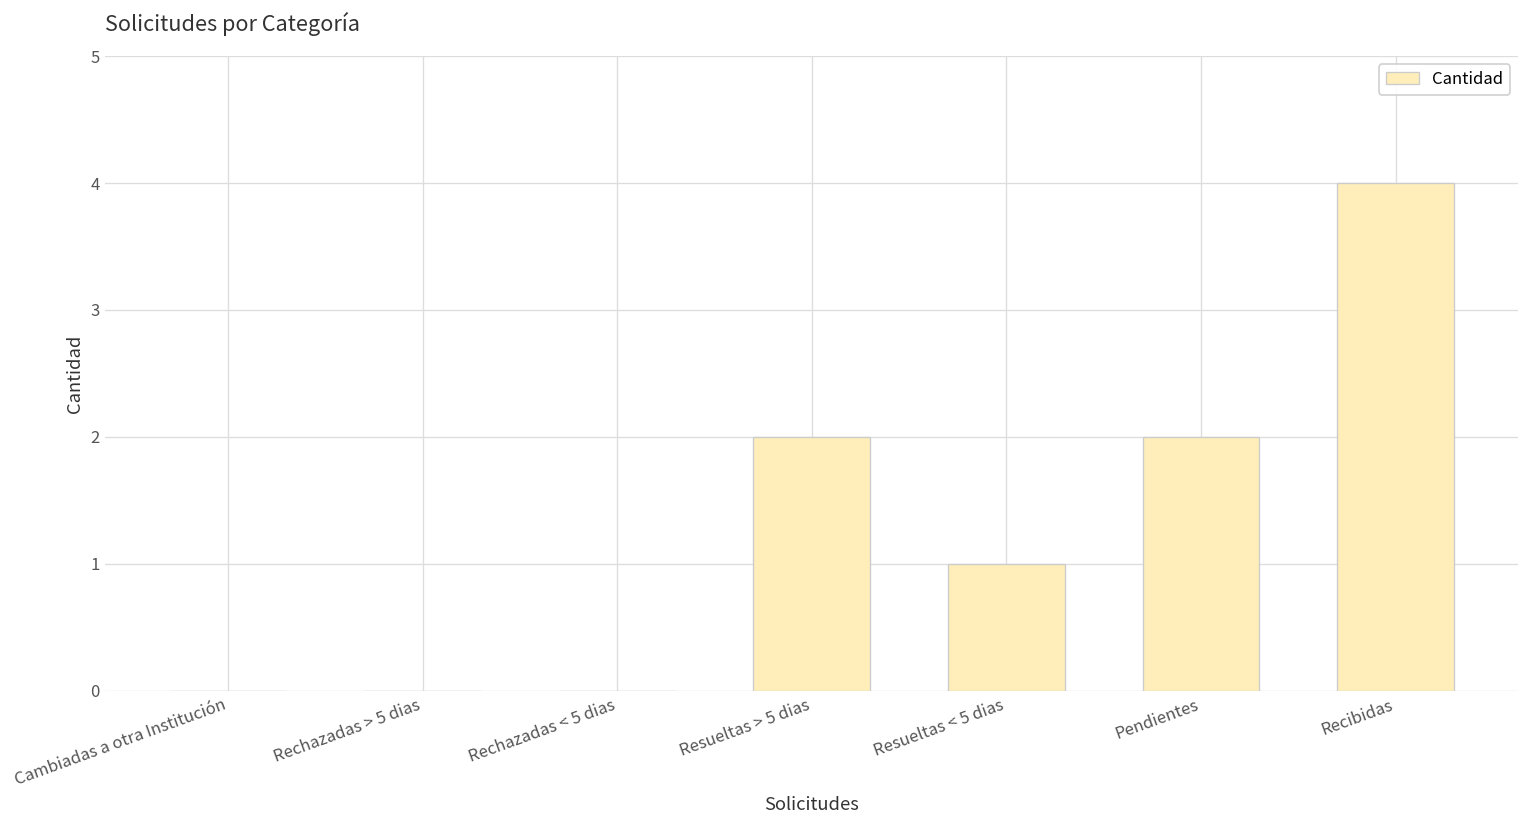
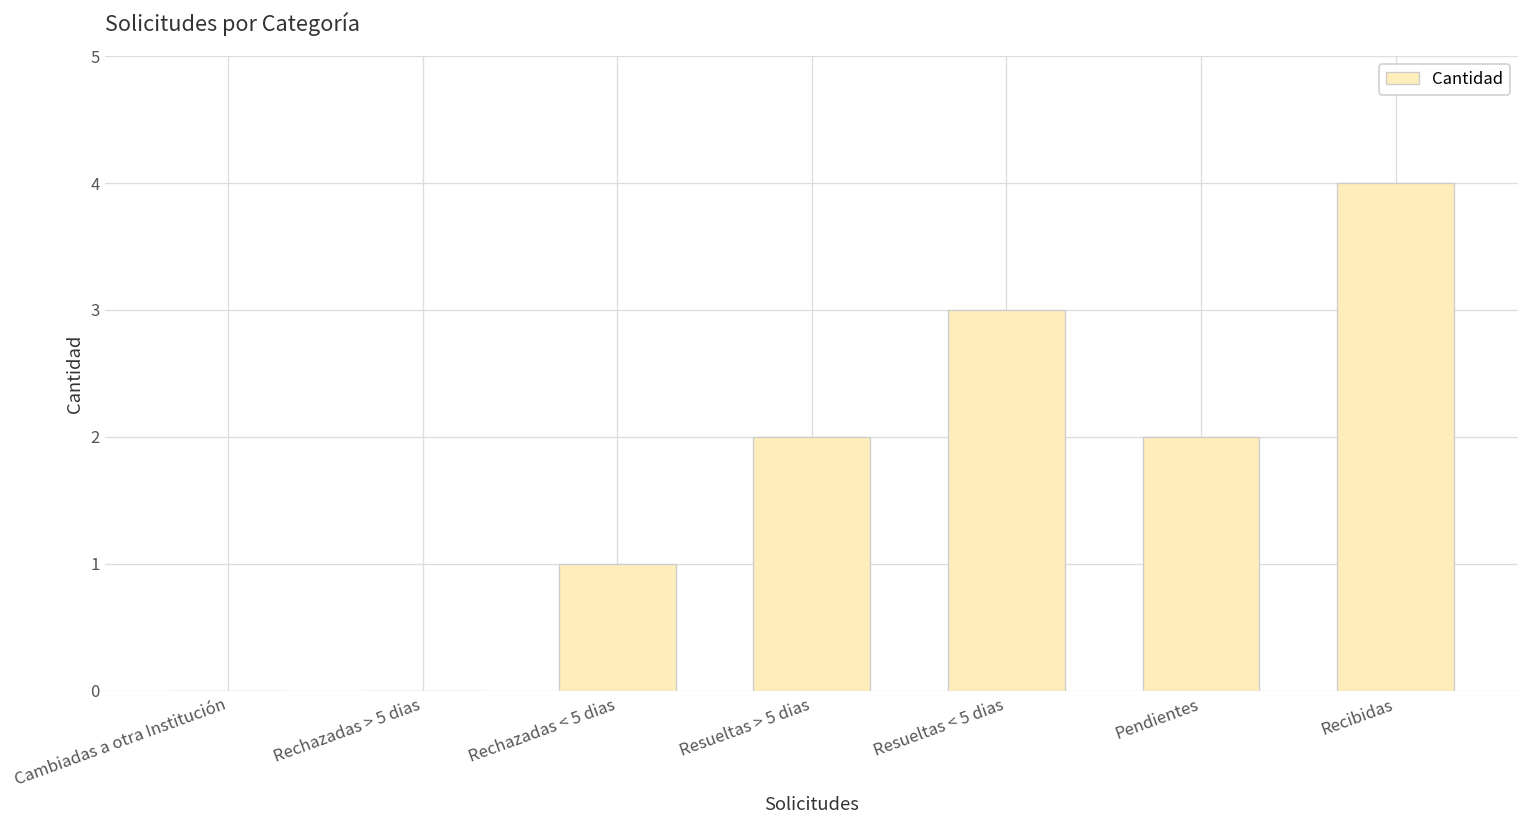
  {
    "Cambiadas a otra Institución": 0,
    "Rechazadas > 5 dias": 0,
-   "Rechazadas < 5 dias": 0,
+   "Rechazadas < 5 dias": 1,
    "Resueltas > 5 dias": 2,
-   "Resueltas < 5 dias": 1,
+   "Resueltas < 5 dias": 3,
    "Pendientes": 2,
    "Recibidas": 4
  }
